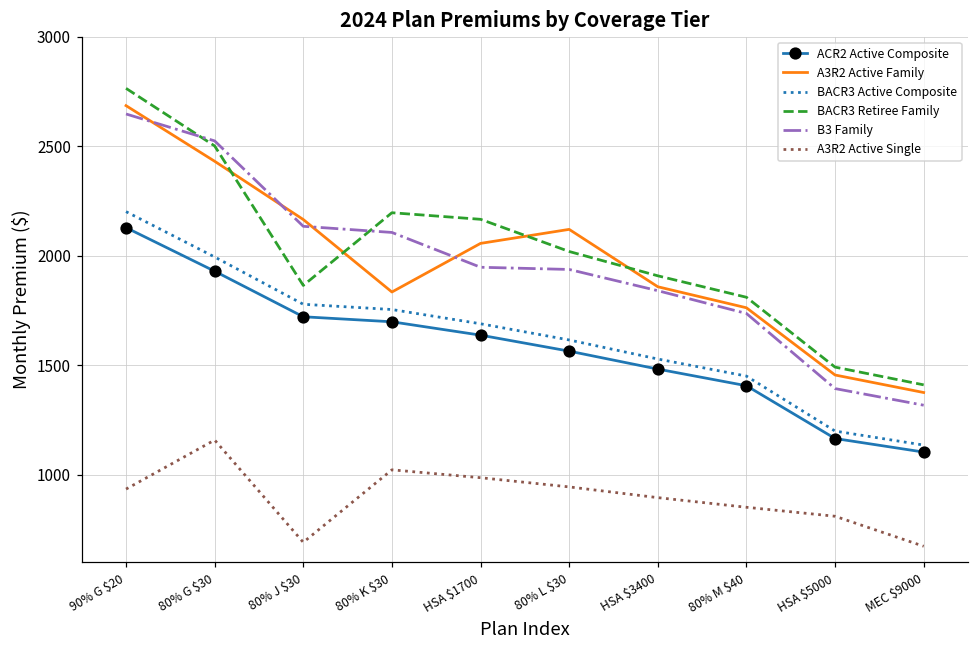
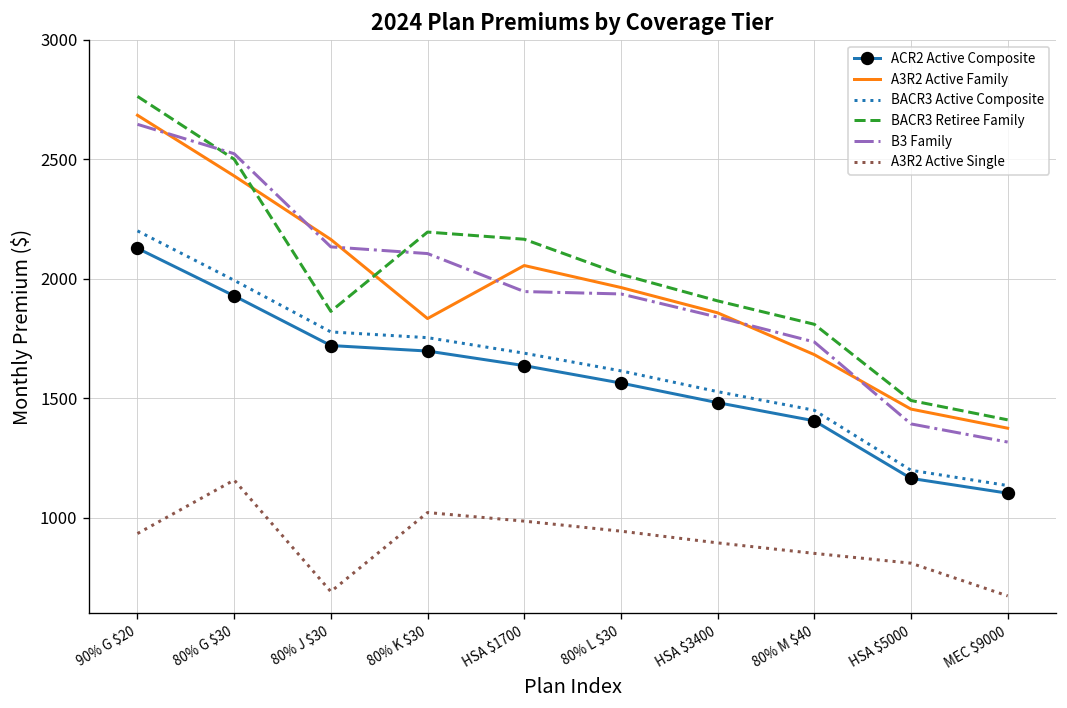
  {
    "A3R2 Active Family": {
      "90% G $20": 2690,
      "80% G $30": 2430,
      "80% J $30": 2170,
      "80% K $30": 1830,
      "HSA $1700": 2060,
-     "80% L $30": 2120,
+     "80% L $30": 1960,
      "HSA $3400": 1860,
-     "80% M $40": 1760,
+     "80% M $40": 1680,
      "HSA $5000": 1460,
      "MEC $9000": 1380
    },
    "BACR3 Retiree Family": {
      "90% G $20": 2760,
      "80% G $30": 2500,
      "80% J $30": 1860,
      "80% K $30": 2200,
      "HSA $1700": 2170,
      "80% L $30": 2020,
      "HSA $3400": 1910,
      "80% M $40": 1810,
      "HSA $5000": 1490,
      "MEC $9000": 1410
    },
    "B3 Family": {
      "90% G $20": 2650,
      "80% G $30": 2520,
      "80% J $30": 2130,
      "80% K $30": 2110,
      "HSA $1700": 1950,
      "80% L $30": 1940,
      "HSA $3400": 1840,
      "80% M $40": 1740,
      "HSA $5000": 1390,
      "MEC $9000": 1320
    },
    "A3R2 Active Single": {
      "90% G $20": 930,
      "80% G $30": 1160,
      "80% J $30": 690,
      "80% K $30": 1020,
      "HSA $1700": 990,
      "80% L $30": 940,
      "HSA $3400": 900,
      "80% M $40": 850,
      "HSA $5000": 810,
      "MEC $9000": 670
    }
  }
